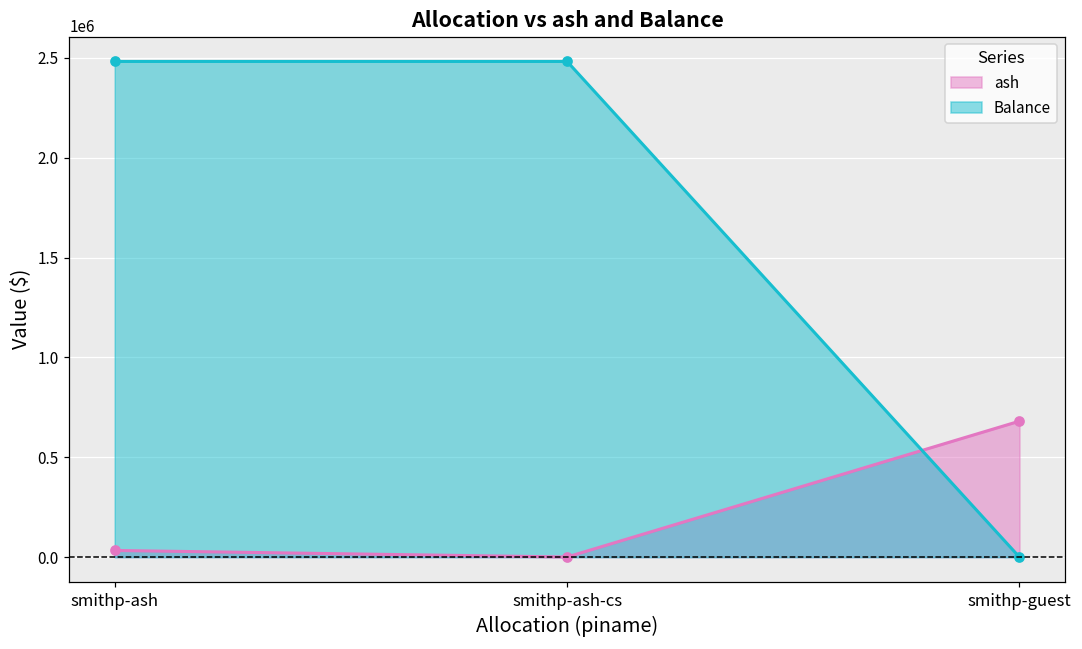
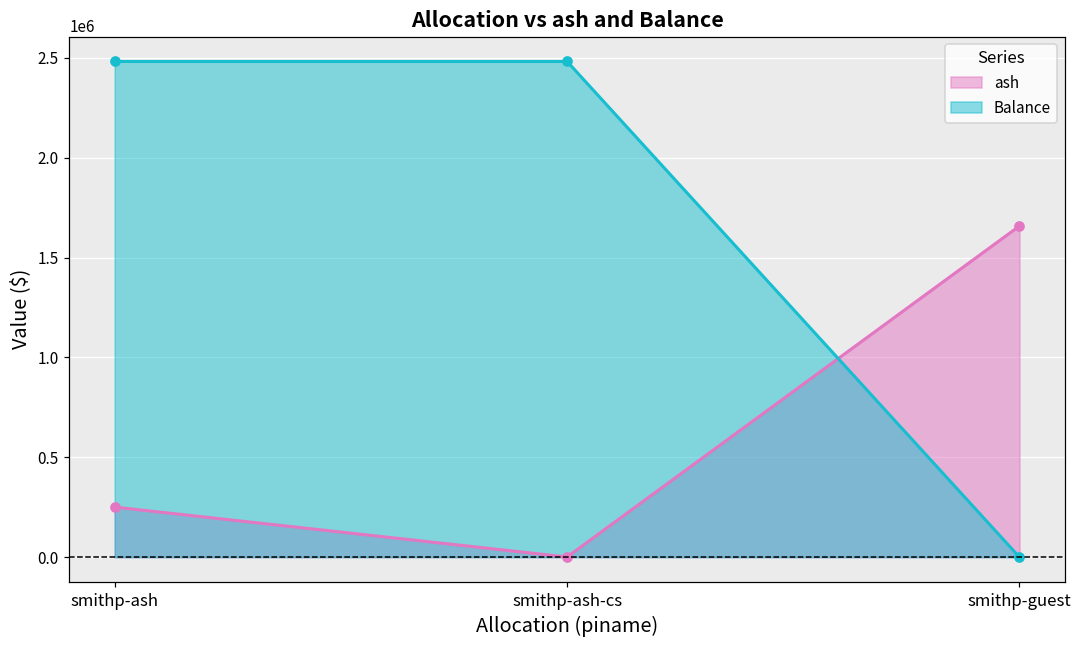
  {
    "ash": {
-     "smithp-ash": 30000,
+     "smithp-ash": 250000,
      "smithp-ash-cs": 0,
-     "smithp-guest": 680000
+     "smithp-guest": 1660000
    },
    "Balance": {
      "smithp-ash": 2480000,
      "smithp-ash-cs": 2480000,
      "smithp-guest": 0
    }
  }
